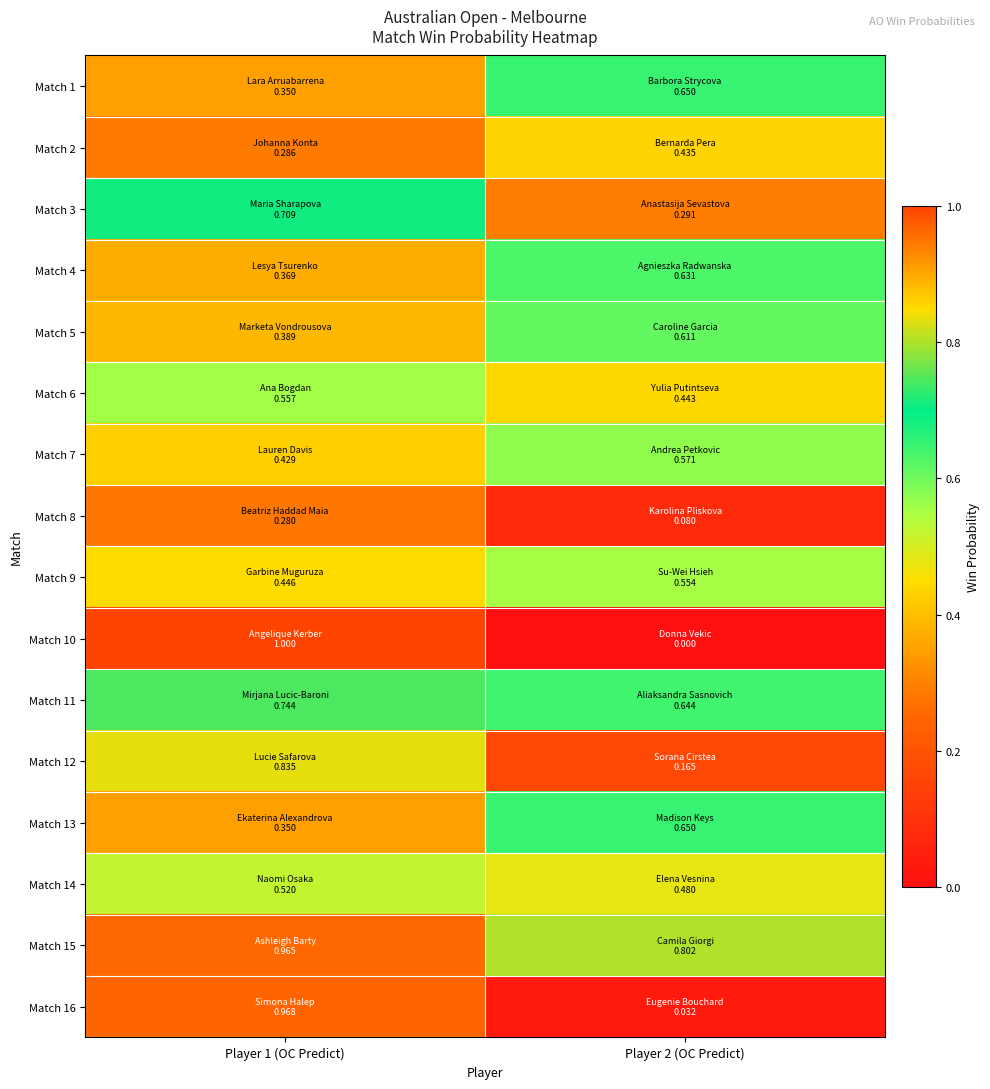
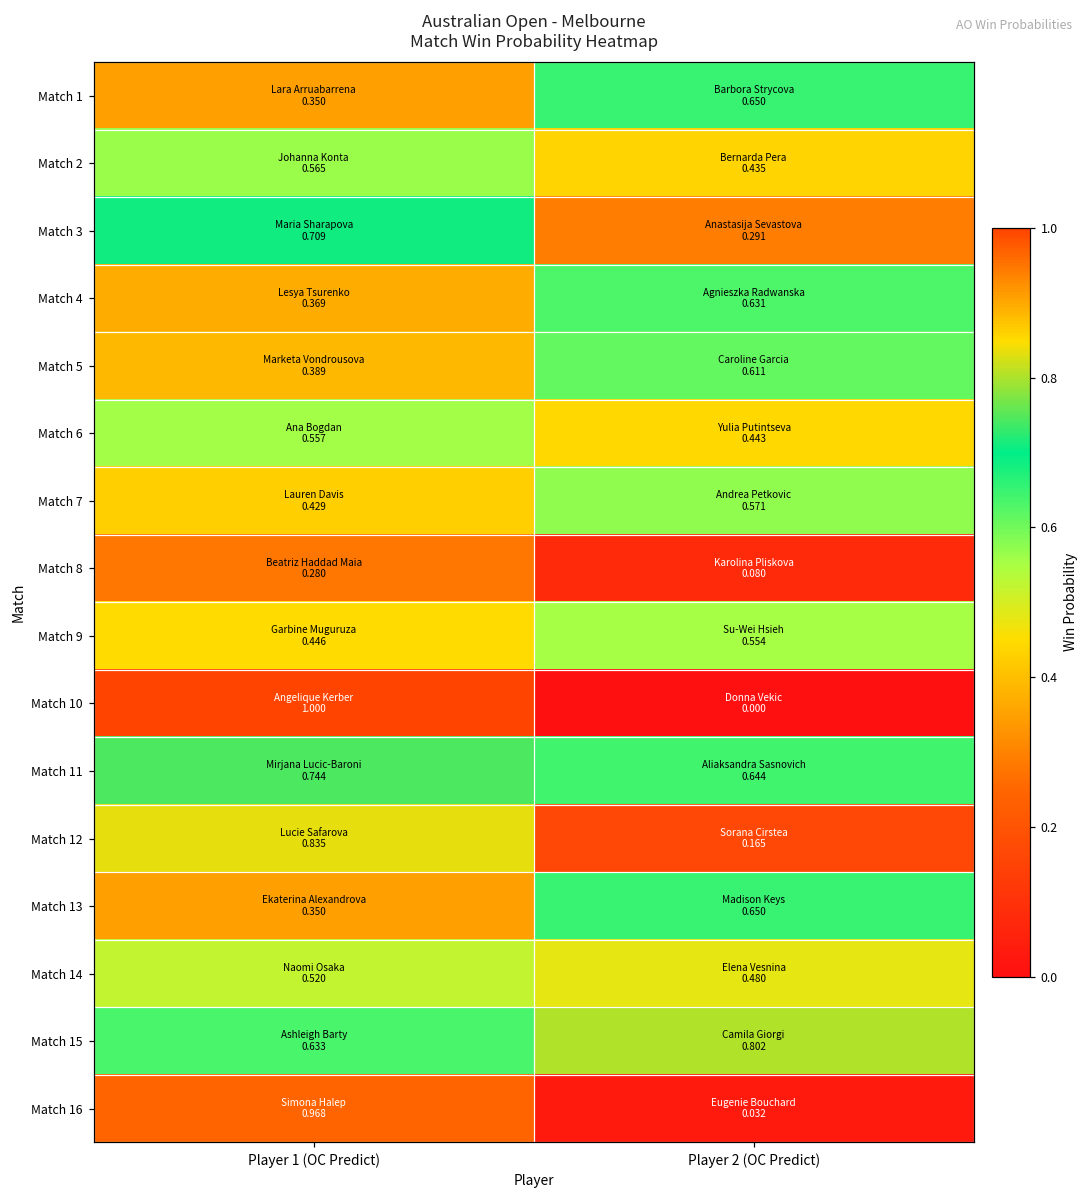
  {
    "Match 1": {
      "Player 1 (OC Predict)": 0.350,
      "Player 2 (OC Predict)": 0.650
    },
    "Match 2": {
-     "Player 1 (OC Predict)": 0.286,
+     "Player 1 (OC Predict)": 0.565,
      "Player 2 (OC Predict)": 0.435
    },
    "Match 3": {
      "Player 1 (OC Predict)": 0.709,
      "Player 2 (OC Predict)": 0.291
    },
    "Match 4": {
      "Player 1 (OC Predict)": 0.369,
      "Player 2 (OC Predict)": 0.631
    },
    "Match 5": {
      "Player 1 (OC Predict)": 0.389,
      "Player 2 (OC Predict)": 0.611
    },
    "Match 6": {
      "Player 1 (OC Predict)": 0.557,
      "Player 2 (OC Predict)": 0.443
    },
    "Match 7": {
      "Player 1 (OC Predict)": 0.429,
      "Player 2 (OC Predict)": 0.571
    },
    "Match 8": {
      "Player 1 (OC Predict)": 0.280,
      "Player 2 (OC Predict)": 0.080
    },
    "Match 9": {
      "Player 1 (OC Predict)": 0.446,
      "Player 2 (OC Predict)": 0.554
    },
    "Match 10": {
      "Player 1 (OC Predict)": 1.000,
      "Player 2 (OC Predict)": 0.000
    },
    "Match 11": {
      "Player 1 (OC Predict)": 0.744,
      "Player 2 (OC Predict)": 0.644
    },
    "Match 12": {
      "Player 1 (OC Predict)": 0.835,
      "Player 2 (OC Predict)": 0.165
    },
    "Match 13": {
      "Player 1 (OC Predict)": 0.350,
      "Player 2 (OC Predict)": 0.650
    },
    "Match 14": {
      "Player 1 (OC Predict)": 0.520,
      "Player 2 (OC Predict)": 0.480
    },
    "Match 15": {
-     "Player 1 (OC Predict)": 0.965,
+     "Player 1 (OC Predict)": 0.633,
      "Player 2 (OC Predict)": 0.802
    },
    "Match 16": {
      "Player 1 (OC Predict)": 0.968,
      "Player 2 (OC Predict)": 0.032
    }
  }
